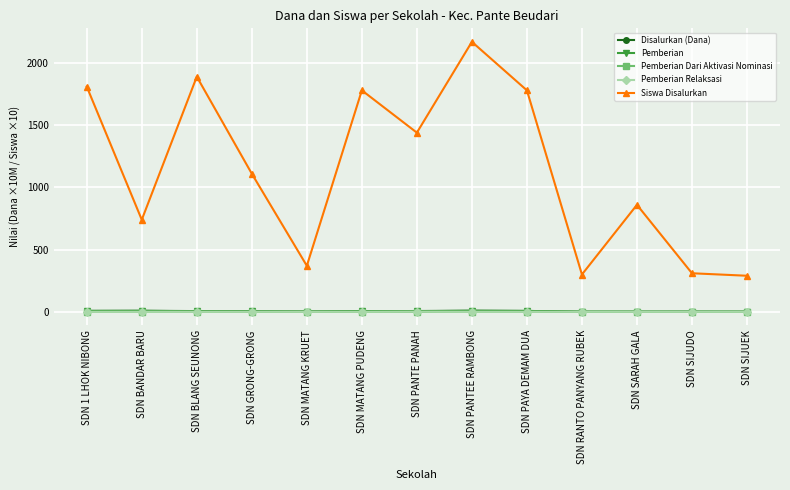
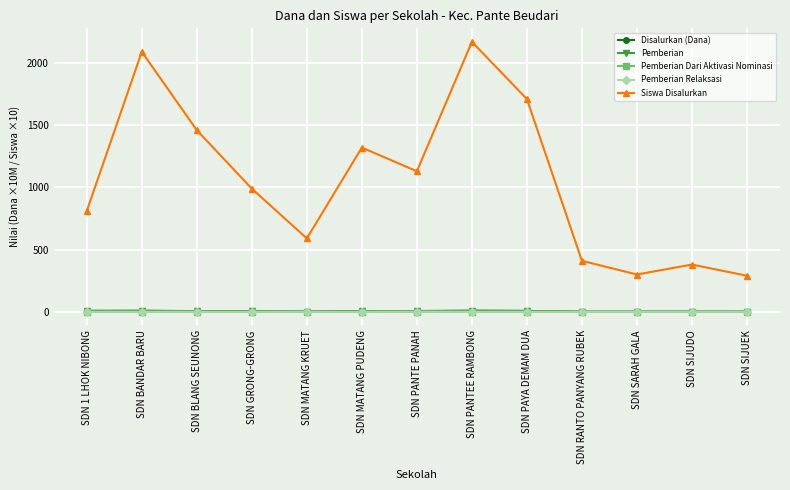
  {
    "Siswa Disalurkan": {
-     "SDN 1 LHOK NIBONG": 1810,
-     "SDN BANDAR BARU": 740,
-     "SDN BLANG SEUNONG": 1890,
-     "SDN GRONG-GRONG": 1110,
-     "SDN MATANG KRUET": 370,
-     "SDN MATANG PUDENG": 1780,
-     "SDN PANTE PANAH": 1440,
+     "SDN 1 LHOK NIBONG": 810,
+     "SDN BANDAR BARU": 2090,
+     "SDN BLANG SEUNONG": 1460,
+     "SDN GRONG-GRONG": 990,
+     "SDN MATANG KRUET": 590,
+     "SDN MATANG PUDENG": 1320,
+     "SDN PANTE PANAH": 1130,
      "SDN PANTEE RAMBONG": 2170,
-     "SDN PAYA DEMAM DUA": 1780,
-     "SDN RANTO PANYANG RUBEK": 300,
-     "SDN SARAH GALA": 860,
-     "SDN SIJUDO": 310,
+     "SDN PAYA DEMAM DUA": 1710,
+     "SDN RANTO PANYANG RUBEK": 410,
+     "SDN SARAH GALA": 300,
+     "SDN SIJUDO": 380,
      "SDN SIJUEK": 290
    }
  }
